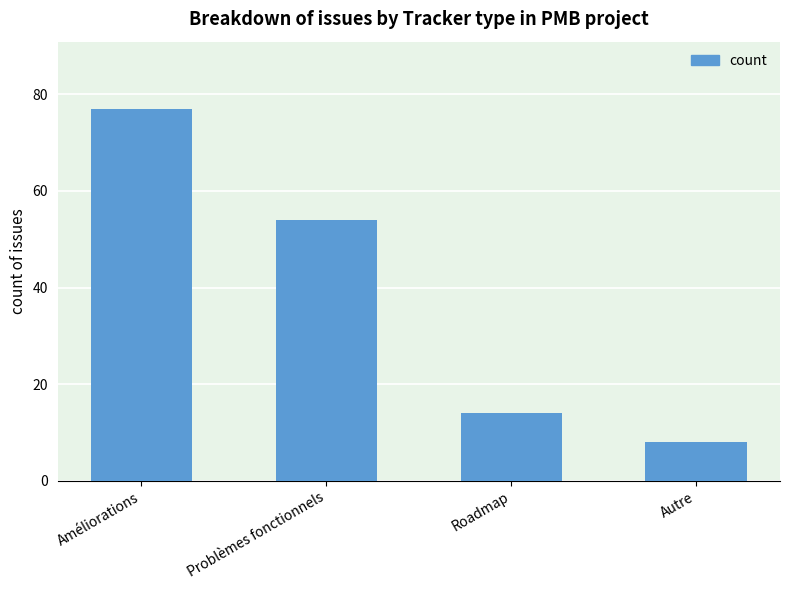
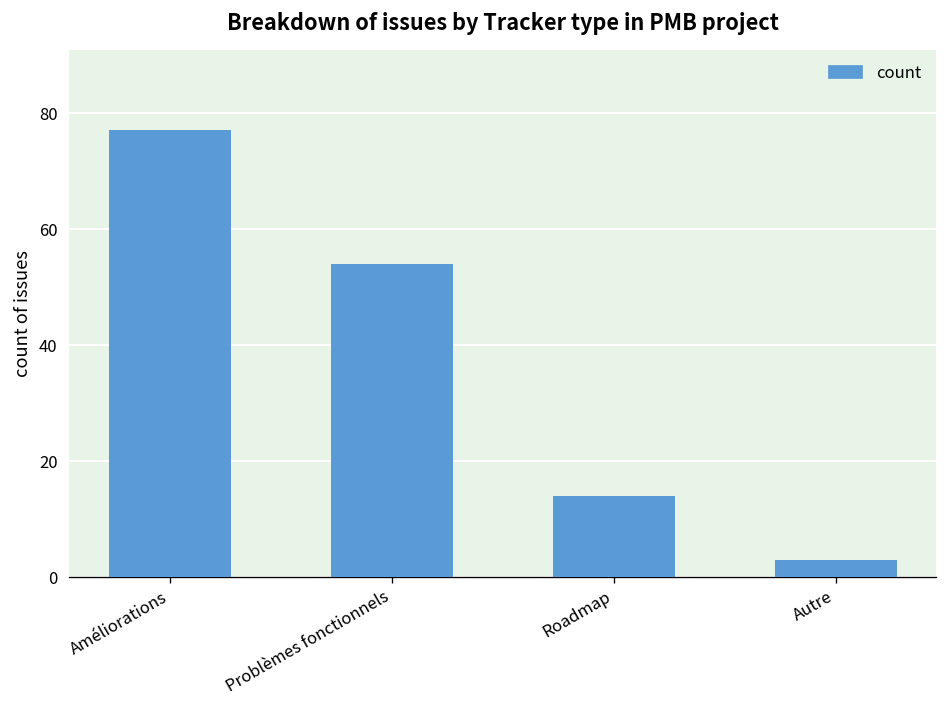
  {
    "Améliorations": 77,
    "Problèmes fonctionnels": 54,
    "Roadmap": 14,
-   "Autre": 8
+   "Autre": 3
  }
